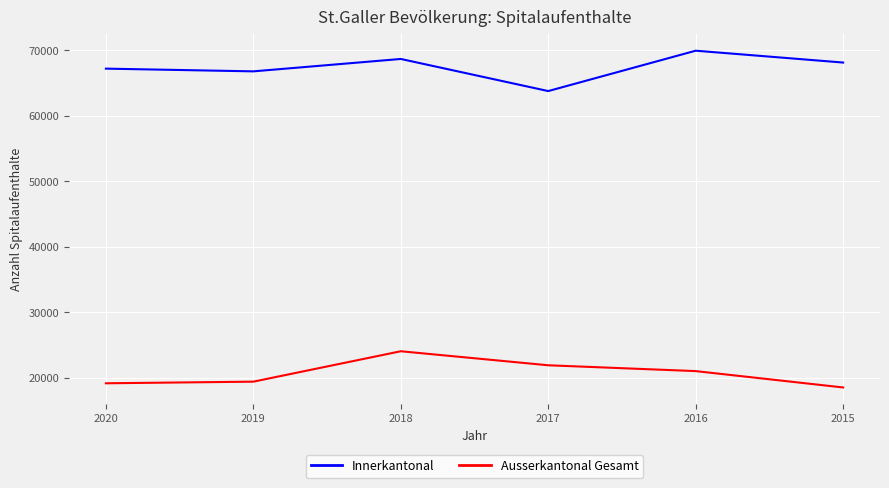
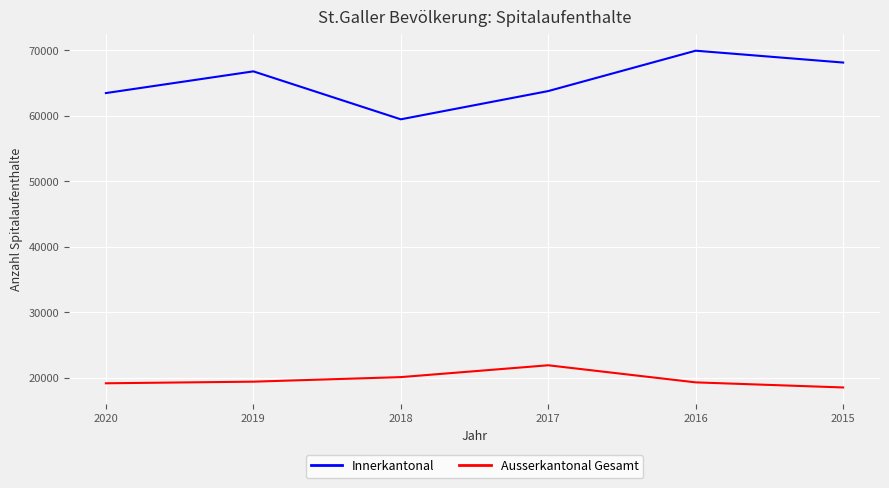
  {
    "Innerkantonal": {
-     "2020": 67000,
+     "2020": 63000,
      "2019": 67000,
-     "2018": 69000,
+     "2018": 59000,
      "2017": 64000,
      "2016": 70000,
      "2015": 68000
    },
    "Ausserkantonal Gesamt": {
      "2020": 19000,
      "2019": 19000,
-     "2018": 24000,
+     "2018": 20000,
      "2017": 22000,
-     "2016": 21000,
+     "2016": 19000,
      "2015": 19000
    }
  }
